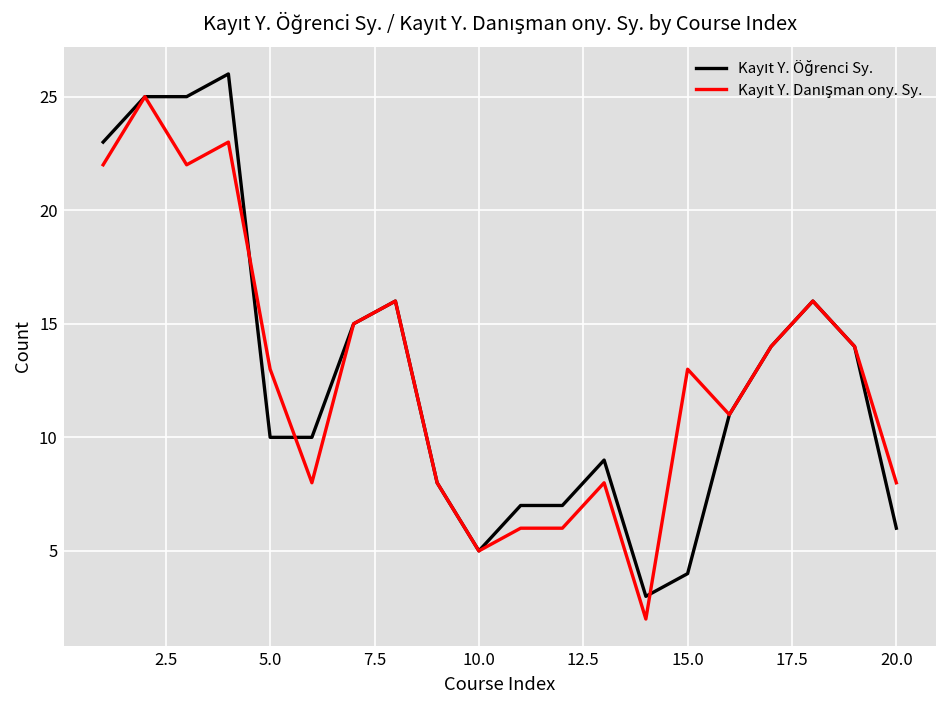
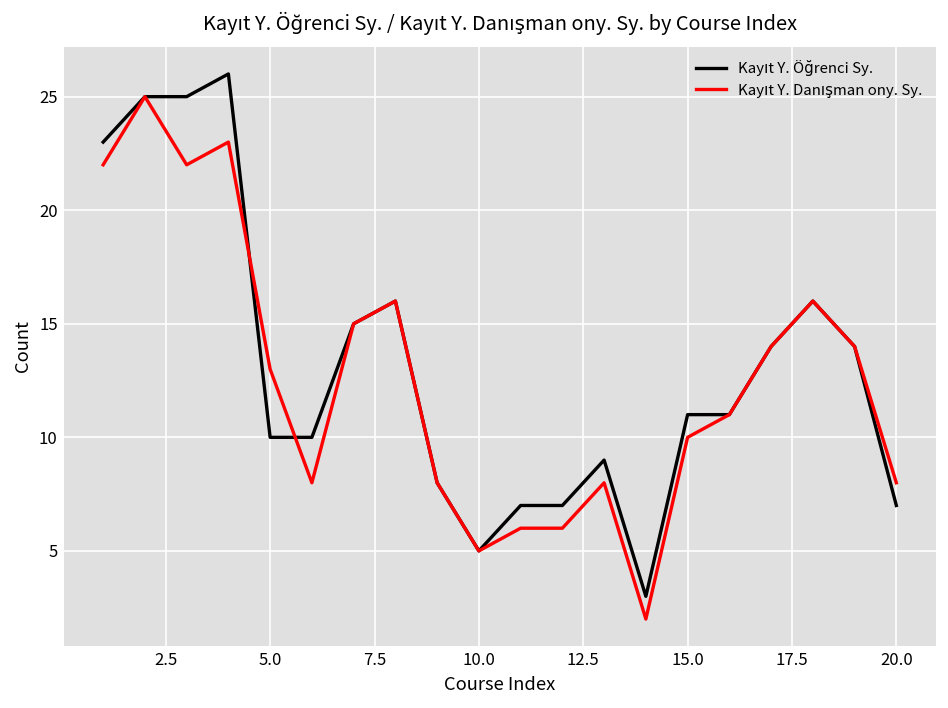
  {
    "Kayıt Y. Öğrenci Sy.": {
      "5.0": 10,
-     "15.0": 4,
-     "20.0": 6
+     "15.0": 11,
+     "20.0": 7
    },
    "Kayıt Y. Danışman ony. Sy.": {
      "5.0": 13,
-     "15.0": 13,
+     "15.0": 10,
      "20.0": 8
    }
  }
